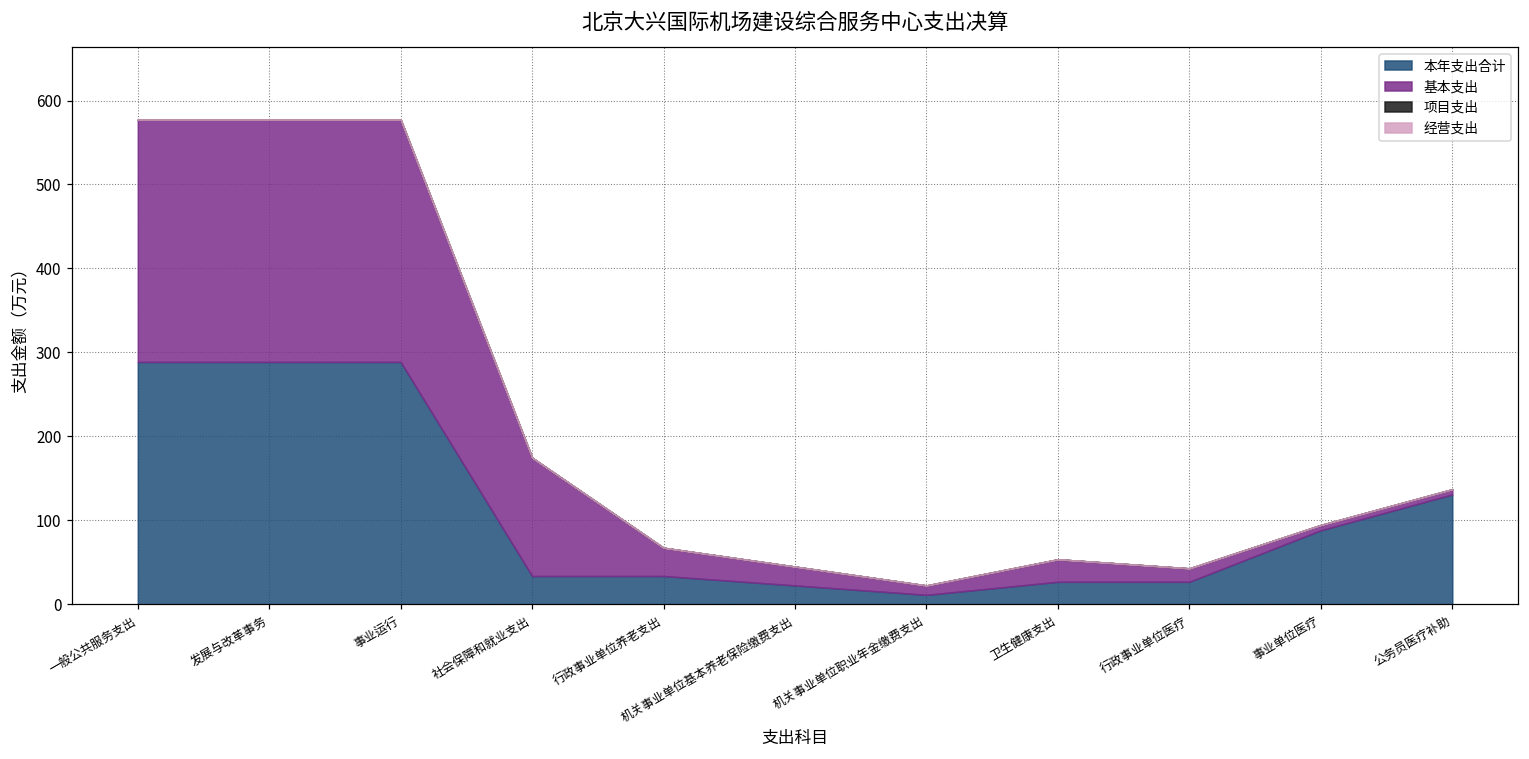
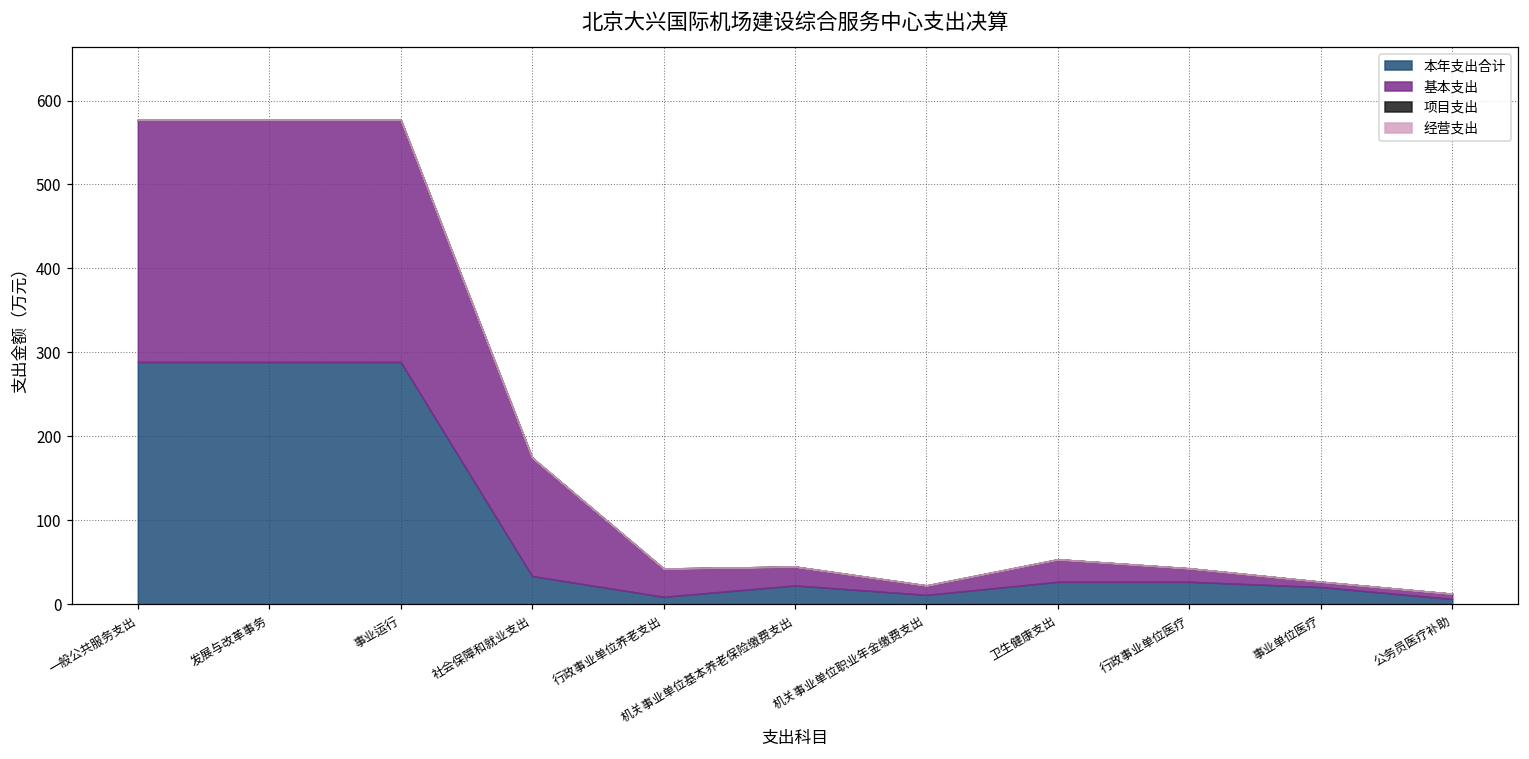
  {
    "本年支出合计": {
      "一般公共服务支出": 290,
      "发展与改革事务": 290,
      "事业运行": 290,
      "社会保障和就业支出": 30,
-     "行政事业单位养老支出": 30,
+     "行政事业单位养老支出": 10,
      "机关事业单位基本养老保险缴费支出": 20,
      "机关事业单位职业年金缴费支出": 10,
      "卫生健康支出": 30,
      "行政事业单位医疗": 30,
-     "事业单位医疗": 90,
-     "公务员医疗补助": 130
+     "事业单位医疗": 20,
+     "公务员医疗补助": 10
    }
  }
